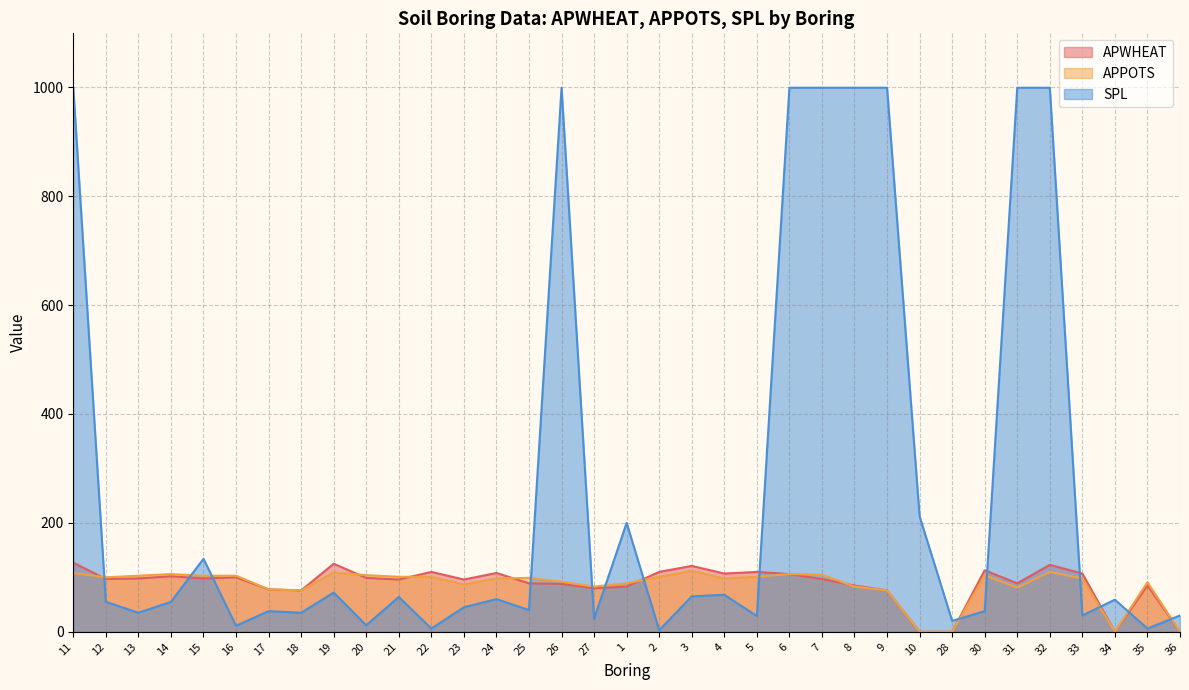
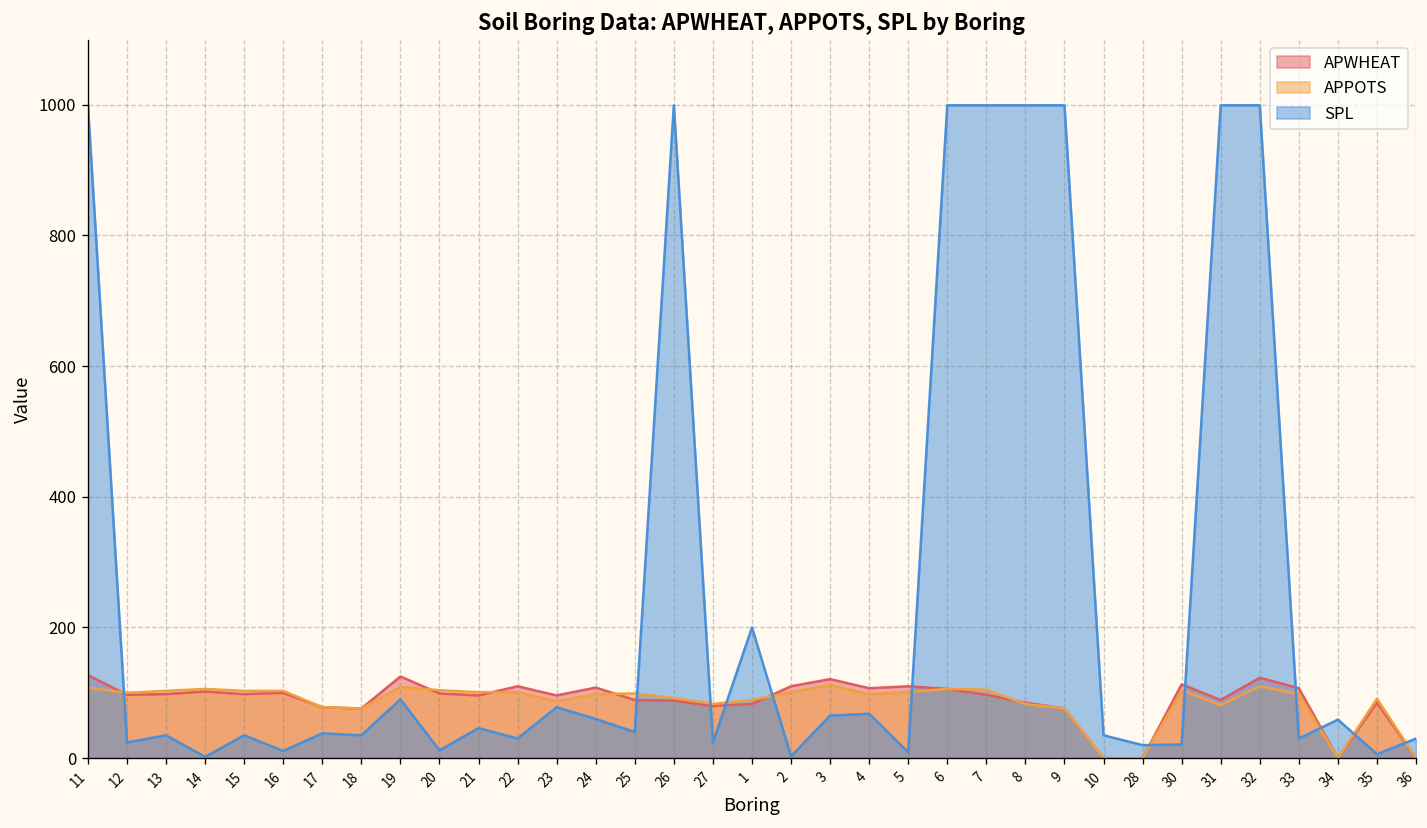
  {
    "SPL": {
      "11": 1000,
-     "12": 60,
+     "12": 20,
      "13": 40,
-     "14": 60,
-     "15": 130,
+     "14": 0,
+     "15": 40,
      "16": 10,
      "17": 40,
      "18": 40,
-     "19": 70,
+     "19": 90,
      "20": 10,
-     "21": 60,
-     "22": 10,
-     "23": 50,
+     "21": 50,
+     "22": 30,
+     "23": 80,
      "24": 60,
      "25": 40,
      "26": 1000,
      "27": 20,
      "1": 200,
      "2": 0,
      "3": 70,
      "4": 70,
-     "5": 30,
+     "5": 10,
      "6": 1000,
      "7": 1000,
      "8": 1000,
      "9": 1000,
-     "10": 210,
+     "10": 40,
      "28": 20,
-     "30": 40,
+     "30": 20,
      "31": 1000,
      "32": 1000,
      "33": 30,
      "34": 60,
      "35": 10,
      "36": 30
    }
  }
